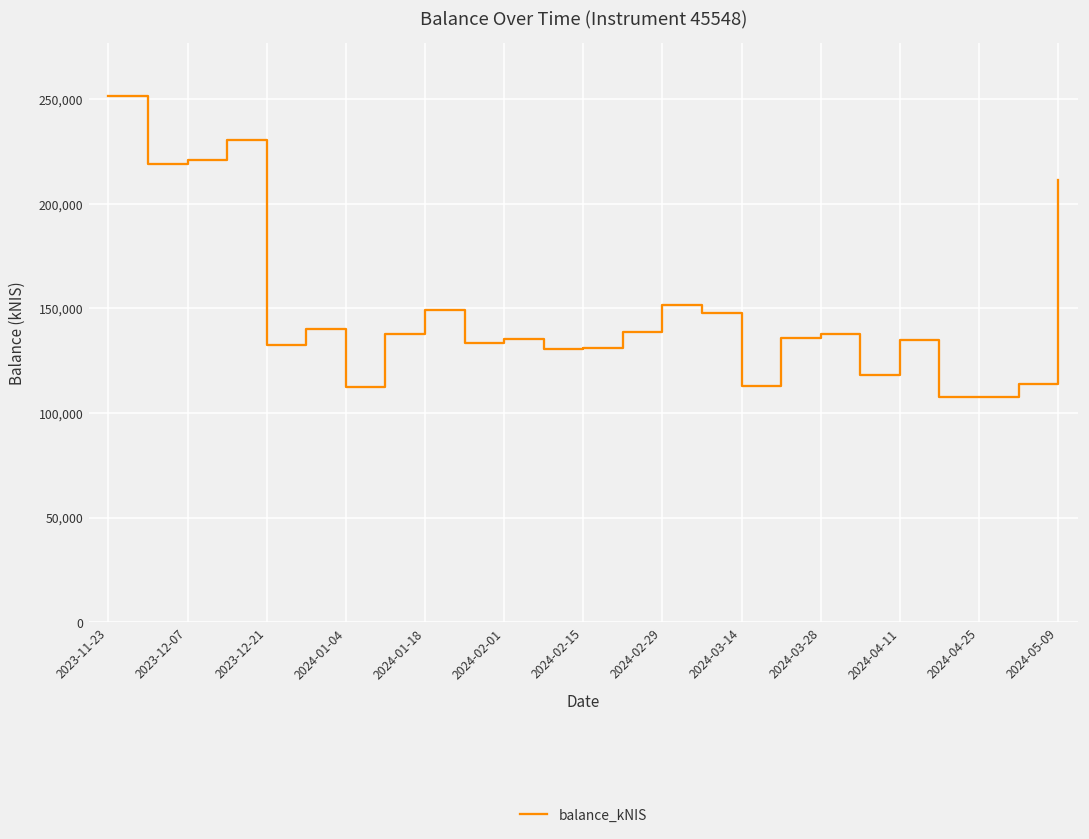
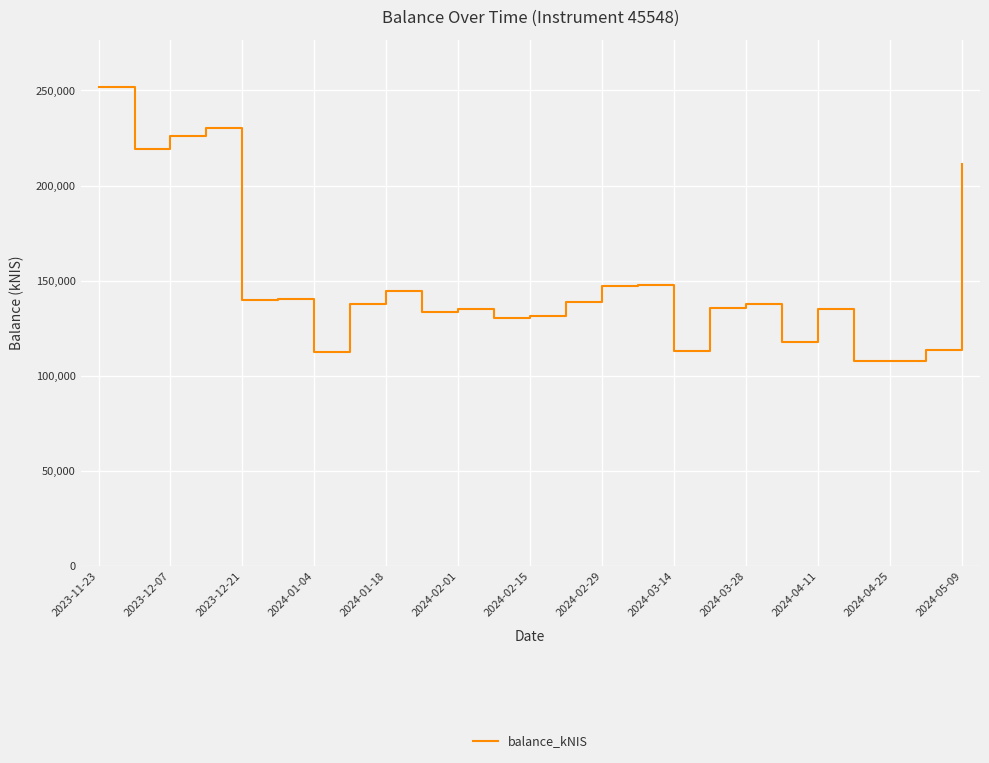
  {
    "2023-11-23": "252,000",
-   "2023-12-07": "221,000",
-   "2023-12-21": "132,000",
+   "2023-12-07": "226,000",
+   "2023-12-21": "140,000",
    "2024-01-04": "112,000",
-   "2024-01-18": "149,000",
+   "2024-01-18": "144,000",
    "2024-02-01": "135,000",
    "2024-02-15": "131,000",
-   "2024-02-29": "152,000",
+   "2024-02-29": "147,000",
    "2024-03-14": "113,000",
    "2024-03-28": "138,000",
    "2024-04-11": "135,000",
    "2024-04-25": "108,000",
    "2024-05-09": "211,000"
  }
